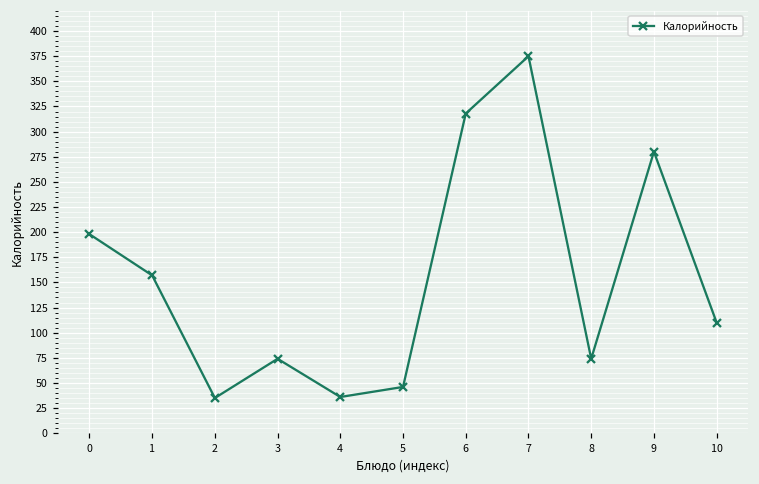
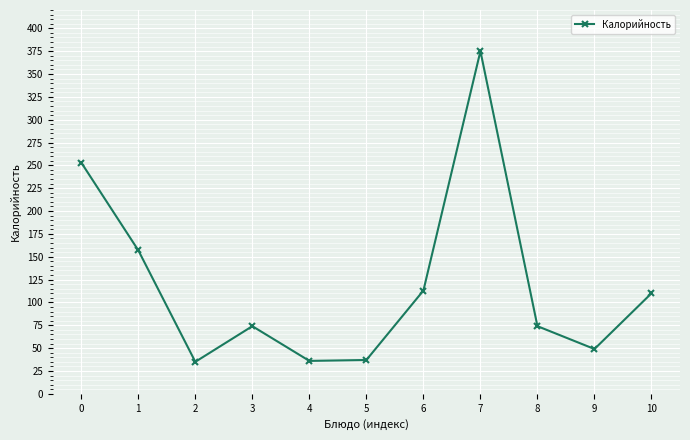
  {
-   "0": 200,
+   "0": 250,
    "1": 160,
    "2": 40,
    "3": 70,
    "4": 40,
-   "5": 50,
-   "6": 320,
+   "5": 40,
+   "6": 110,
    "7": 380,
    "8": 70,
-   "9": 280,
+   "9": 50,
    "10": 110
  }
